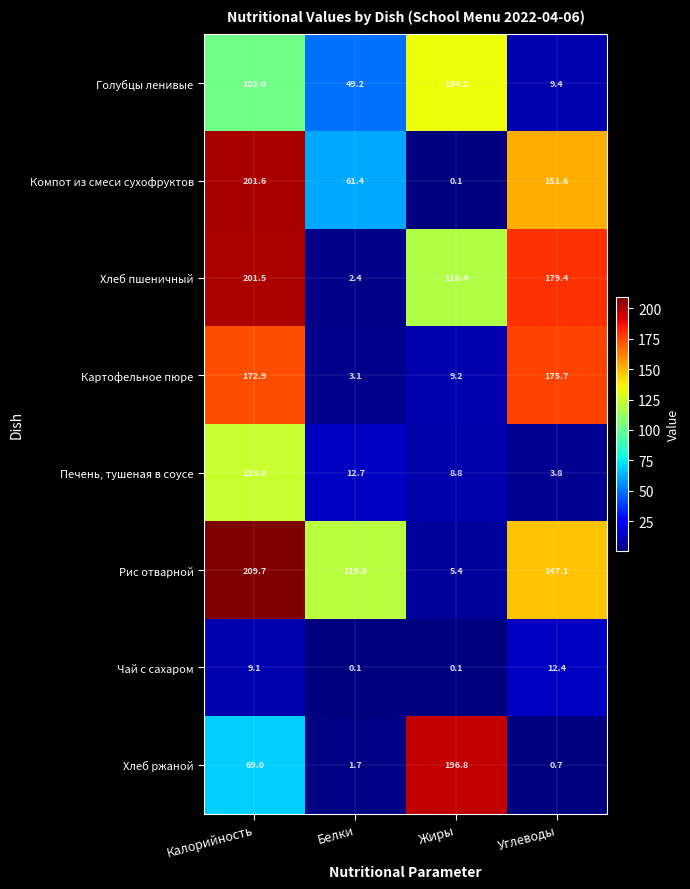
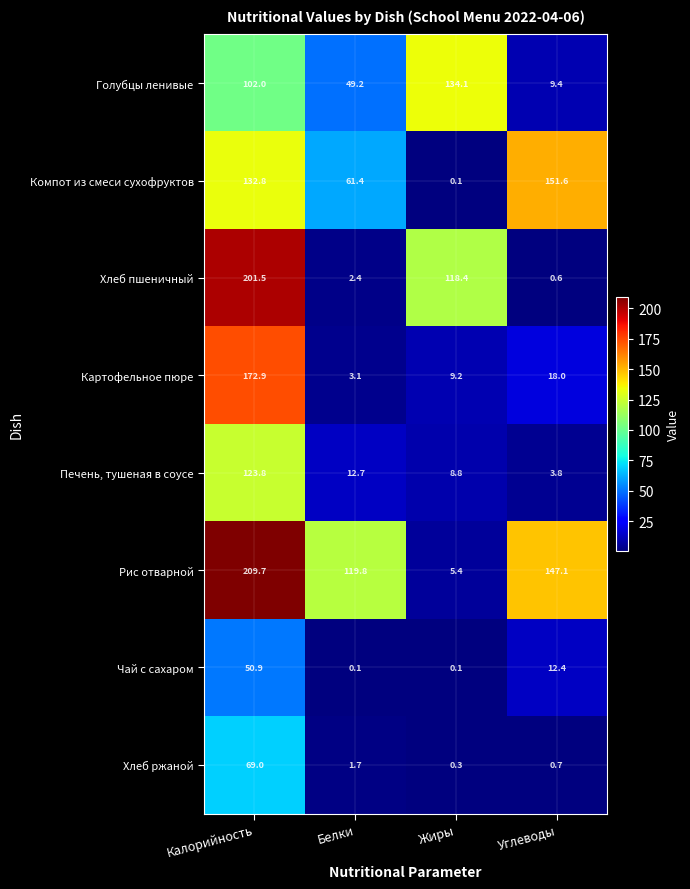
  {
    "Голубцы ленивые": {
      "Калорийность": 102.0,
      "Белки": 49.2,
      "Жиры": 134.1,
      "Углеводы": 9.4
    },
    "Компот из смеси сухофруктов": {
-     "Калорийность": 201.6,
+     "Калорийность": 132.8,
      "Белки": 61.4,
      "Жиры": 0.1,
      "Углеводы": 151.6
    },
    "Хлеб пшеничный": {
      "Калорийность": 201.5,
      "Белки": 2.4,
      "Жиры": 118.4,
-     "Углеводы": 179.4
+     "Углеводы": 0.6
    },
    "Картофельное пюре": {
      "Калорийность": 172.9,
      "Белки": 3.1,
      "Жиры": 9.2,
-     "Углеводы": 175.7
+     "Углеводы": 18.0
    },
    "Печень, тушеная в соусе": {
      "Калорийность": 123.8,
      "Белки": 12.7,
      "Жиры": 8.8,
      "Углеводы": 3.8
    },
    "Рис отварной": {
      "Калорийность": 209.7,
      "Белки": 119.8,
      "Жиры": 5.4,
      "Углеводы": 147.1
    },
    "Чай с сахаром": {
-     "Калорийность": 9.1,
+     "Калорийность": 50.9,
      "Белки": 0.1,
      "Жиры": 0.1,
      "Углеводы": 12.4
    },
    "Хлеб ржаной": {
      "Калорийность": 69.0,
      "Белки": 1.7,
-     "Жиры": 196.8,
+     "Жиры": 0.3,
      "Углеводы": 0.7
    }
  }
